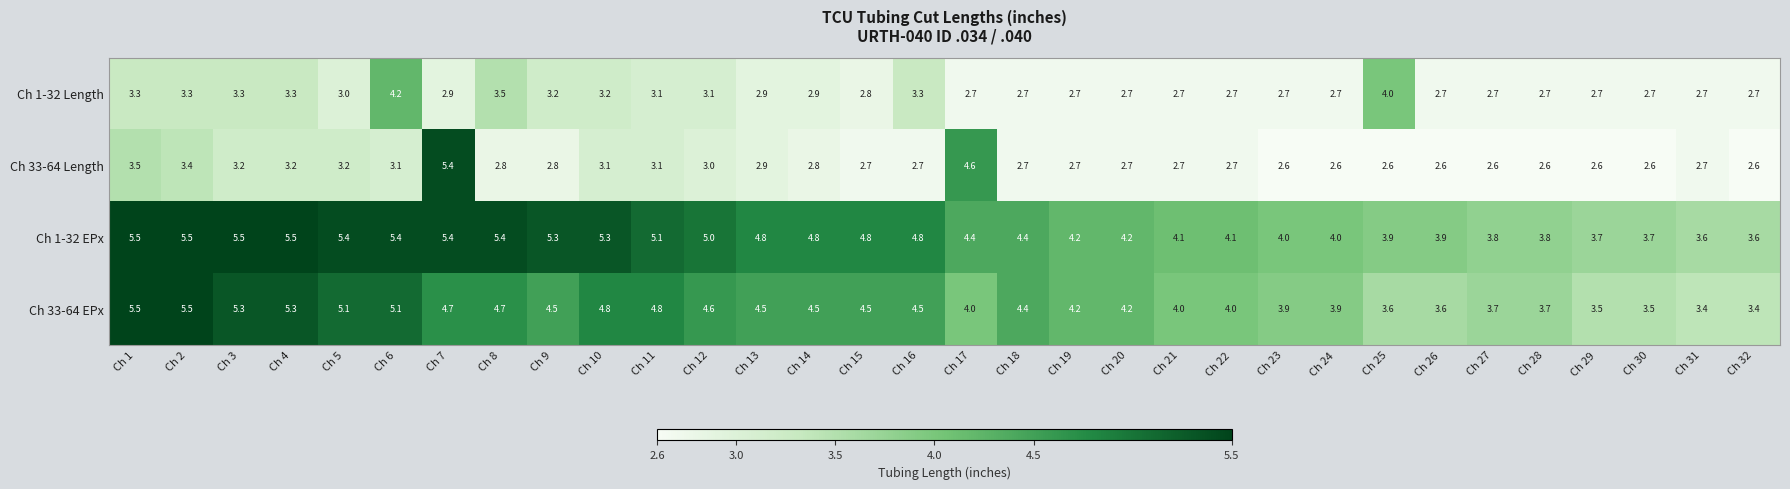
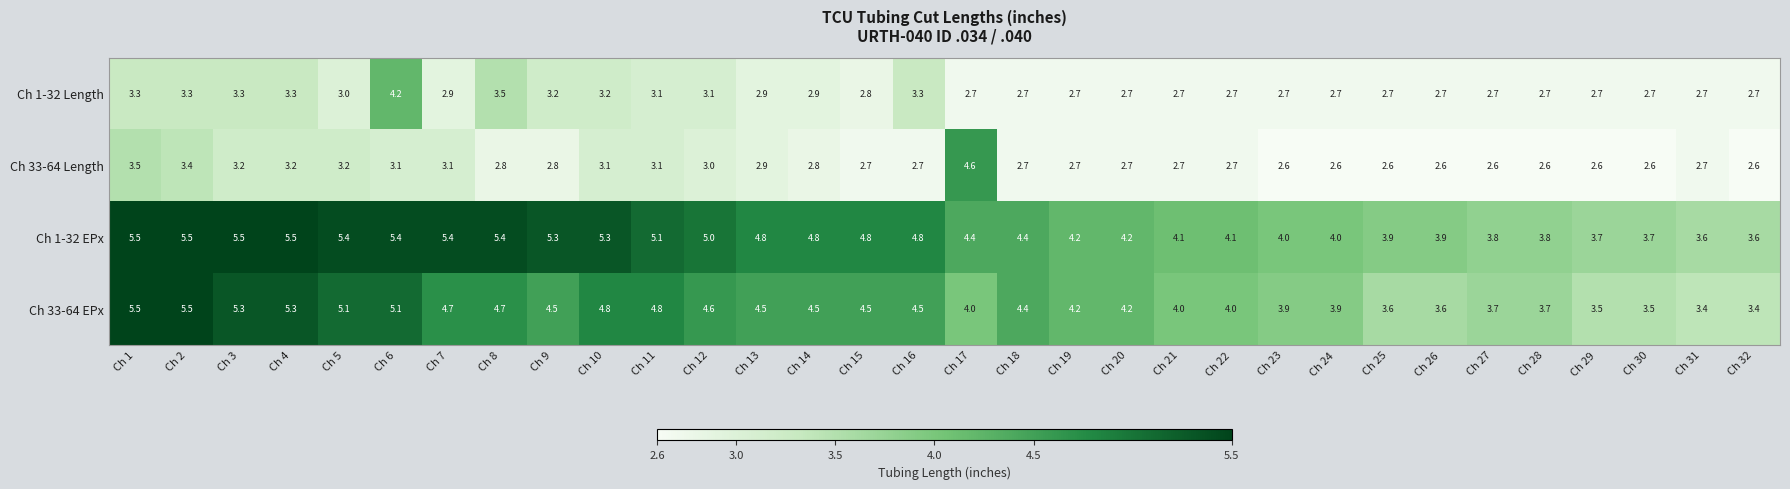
  {
    "Ch 1-32 Length": {
      "Ch 1": 3.3,
      "Ch 2": 3.3,
      "Ch 3": 3.3,
      "Ch 4": 3.3,
      "Ch 5": 3.0,
      "Ch 6": 4.2,
      "Ch 7": 2.9,
      "Ch 8": 3.5,
      "Ch 9": 3.2,
      "Ch 10": 3.2,
      "Ch 11": 3.1,
      "Ch 12": 3.1,
      "Ch 13": 2.9,
      "Ch 14": 2.9,
      "Ch 15": 2.8,
      "Ch 16": 3.3,
      "Ch 17": 2.7,
      "Ch 18": 2.7,
      "Ch 19": 2.7,
      "Ch 20": 2.7,
      "Ch 21": 2.7,
      "Ch 22": 2.7,
      "Ch 23": 2.7,
      "Ch 24": 2.7,
-     "Ch 25": 4.0,
+     "Ch 25": 2.7,
      "Ch 26": 2.7,
      "Ch 27": 2.7,
      "Ch 28": 2.7,
      "Ch 29": 2.7,
      "Ch 30": 2.7,
      "Ch 31": 2.7,
      "Ch 32": 2.7
    },
    "Ch 33-64 Length": {
      "Ch 1": 3.5,
      "Ch 2": 3.4,
      "Ch 3": 3.2,
      "Ch 4": 3.2,
      "Ch 5": 3.2,
      "Ch 6": 3.1,
-     "Ch 7": 5.4,
+     "Ch 7": 3.1,
      "Ch 8": 2.8,
      "Ch 9": 2.8,
      "Ch 10": 3.1,
      "Ch 11": 3.1,
      "Ch 12": 3.0,
      "Ch 13": 2.9,
      "Ch 14": 2.8,
      "Ch 15": 2.7,
      "Ch 16": 2.7,
      "Ch 17": 4.6,
      "Ch 18": 2.7,
      "Ch 19": 2.7,
      "Ch 20": 2.7,
      "Ch 21": 2.7,
      "Ch 22": 2.7,
      "Ch 23": 2.6,
      "Ch 24": 2.6,
      "Ch 25": 2.6,
      "Ch 26": 2.6,
      "Ch 27": 2.6,
      "Ch 28": 2.6,
      "Ch 29": 2.6,
      "Ch 30": 2.6,
      "Ch 31": 2.7,
      "Ch 32": 2.6
    },
    "Ch 1-32 EPx": {
      "Ch 1": 5.5,
      "Ch 2": 5.5,
      "Ch 3": 5.5,
      "Ch 4": 5.5,
      "Ch 5": 5.4,
      "Ch 6": 5.4,
      "Ch 7": 5.4,
      "Ch 8": 5.4,
      "Ch 9": 5.3,
      "Ch 10": 5.3,
      "Ch 11": 5.1,
      "Ch 12": 5.0,
      "Ch 13": 4.8,
      "Ch 14": 4.8,
      "Ch 15": 4.8,
      "Ch 16": 4.8,
      "Ch 17": 4.4,
      "Ch 18": 4.4,
      "Ch 19": 4.2,
      "Ch 20": 4.2,
      "Ch 21": 4.1,
      "Ch 22": 4.1,
      "Ch 23": 4.0,
      "Ch 24": 4.0,
      "Ch 25": 3.9,
      "Ch 26": 3.9,
      "Ch 27": 3.8,
      "Ch 28": 3.8,
      "Ch 29": 3.7,
      "Ch 30": 3.7,
      "Ch 31": 3.6,
      "Ch 32": 3.6
    },
    "Ch 33-64 EPx": {
      "Ch 1": 5.5,
      "Ch 2": 5.5,
      "Ch 3": 5.3,
      "Ch 4": 5.3,
      "Ch 5": 5.1,
      "Ch 6": 5.1,
      "Ch 7": 4.7,
      "Ch 8": 4.7,
      "Ch 9": 4.5,
      "Ch 10": 4.8,
      "Ch 11": 4.8,
      "Ch 12": 4.6,
      "Ch 13": 4.5,
      "Ch 14": 4.5,
      "Ch 15": 4.5,
      "Ch 16": 4.5,
      "Ch 17": 4.0,
      "Ch 18": 4.4,
      "Ch 19": 4.2,
      "Ch 20": 4.2,
      "Ch 21": 4.0,
      "Ch 22": 4.0,
      "Ch 23": 3.9,
      "Ch 24": 3.9,
      "Ch 25": 3.6,
      "Ch 26": 3.6,
      "Ch 27": 3.7,
      "Ch 28": 3.7,
      "Ch 29": 3.5,
      "Ch 30": 3.5,
      "Ch 31": 3.4,
      "Ch 32": 3.4
    }
  }
